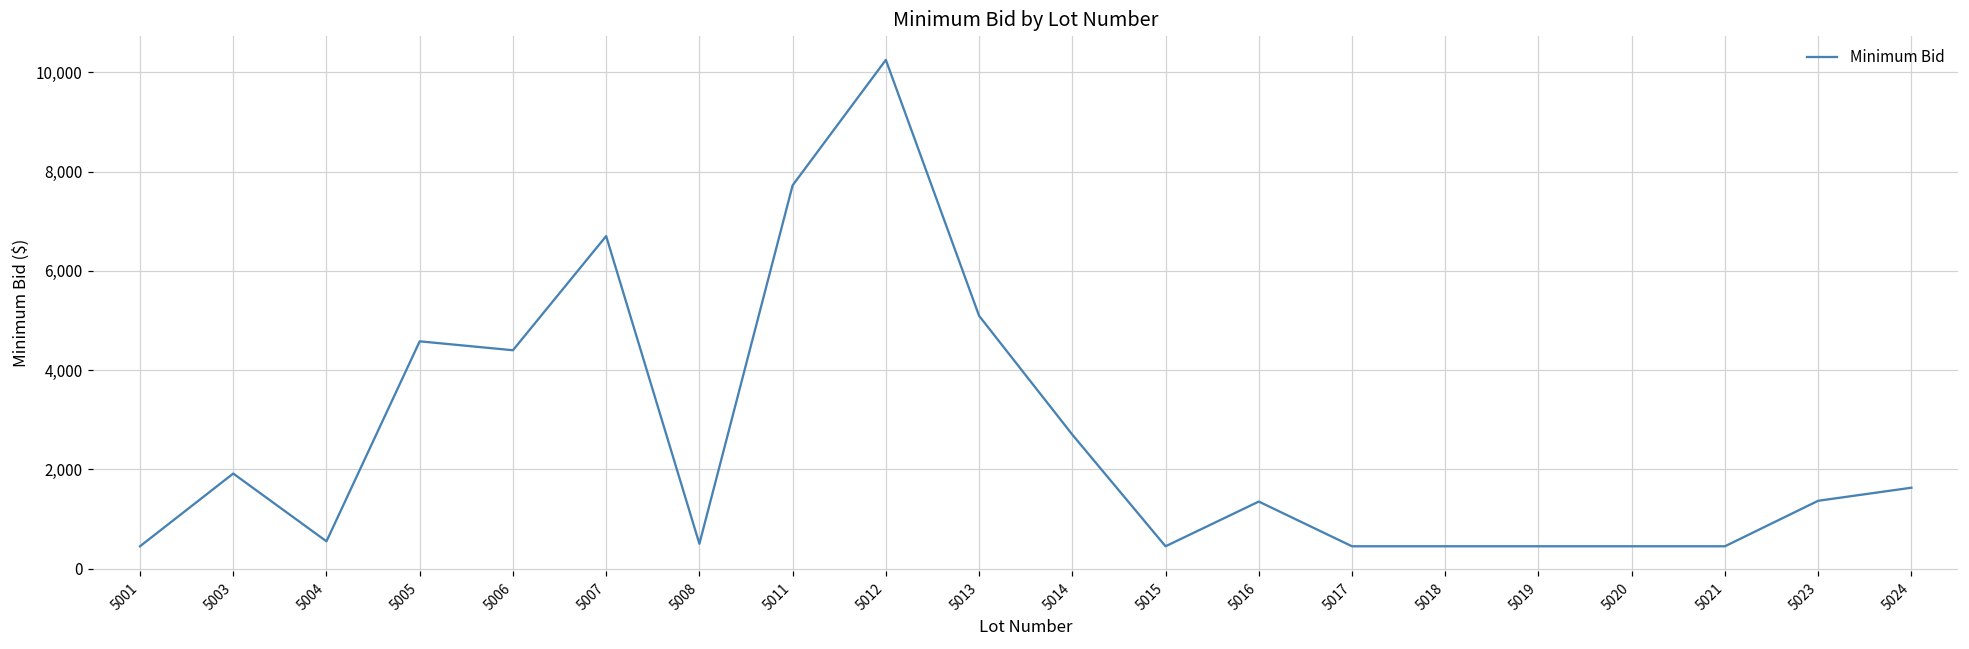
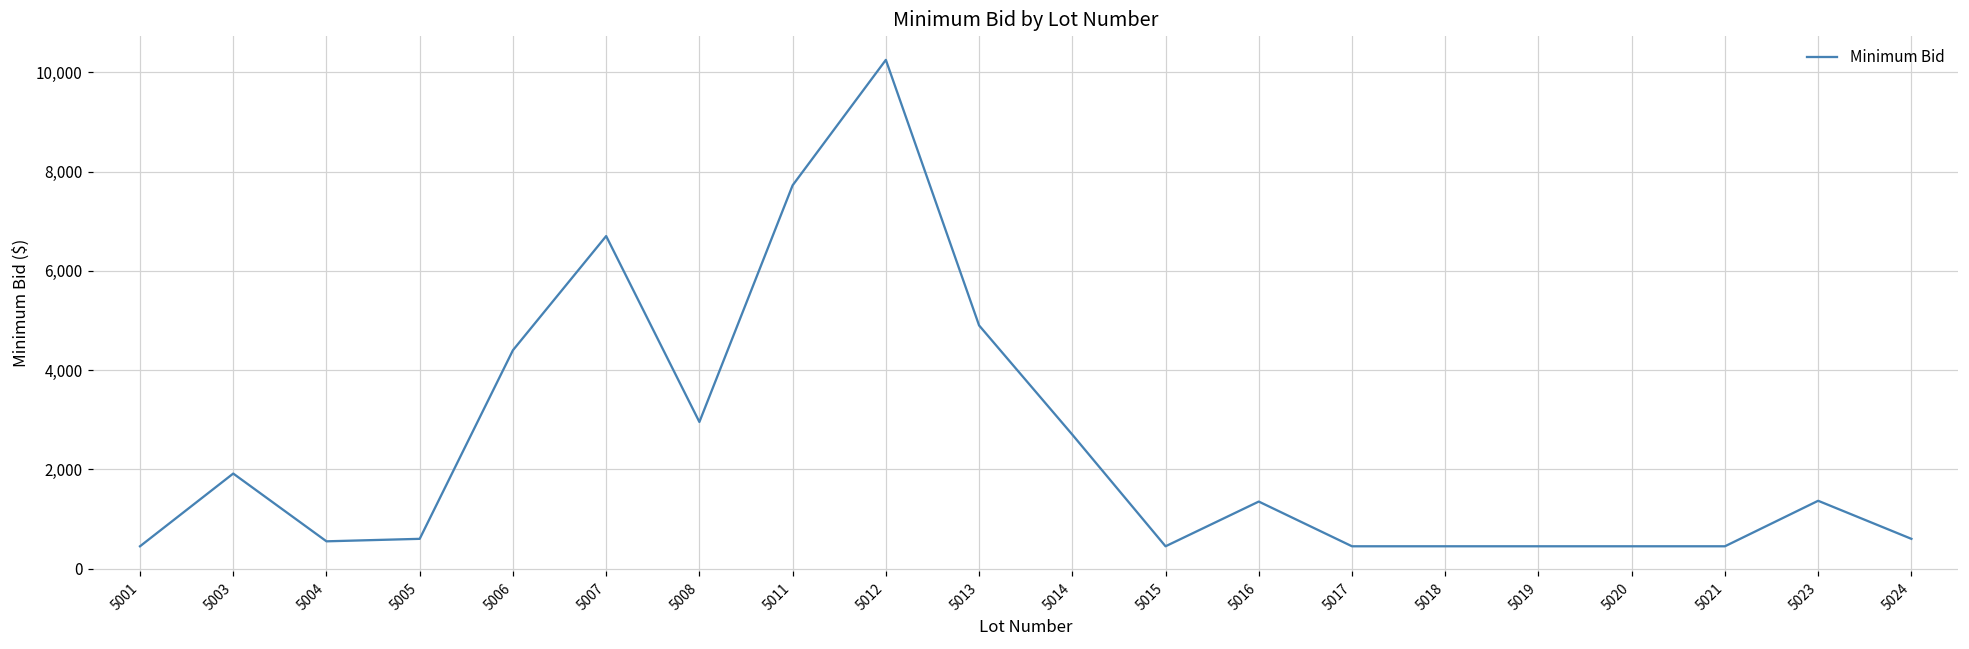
  {
    "5001": "500",
    "5003": "1,900",
    "5004": "600",
-   "5005": "4,600",
+   "5005": "600",
    "5006": "4,400",
    "5007": "6,700",
-   "5008": "500",
+   "5008": "3,000",
    "5011": "7,700",
    "5012": "10,300",
-   "5013": "5,100",
+   "5013": "4,900",
    "5014": "2,700",
    "5015": "500",
    "5016": "1,400",
    "5017": "500",
    "5018": "500",
    "5019": "500",
    "5020": "500",
    "5021": "500",
    "5023": "1,400",
-   "5024": "1,600"
+   "5024": "600"
  }
